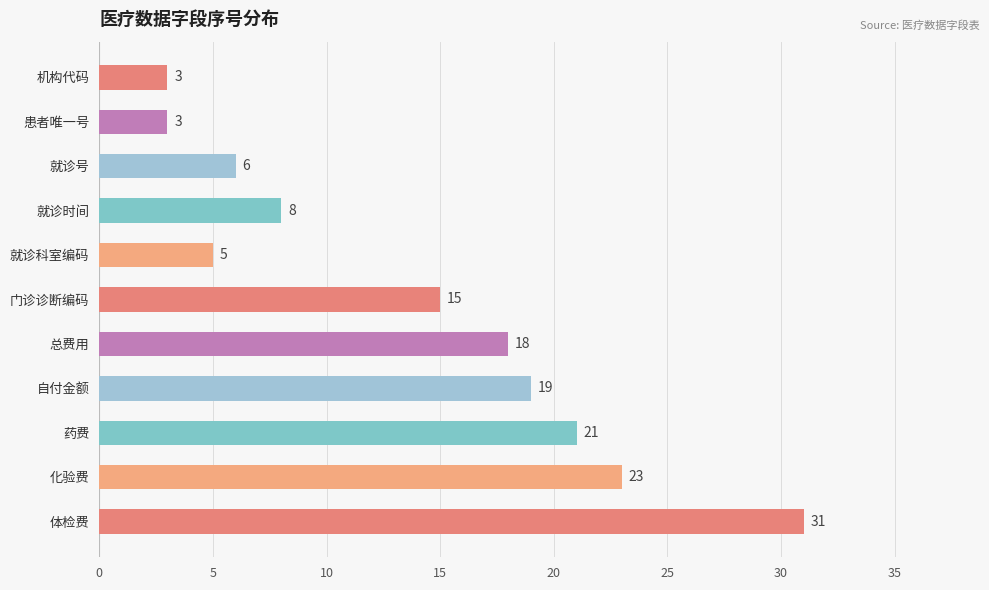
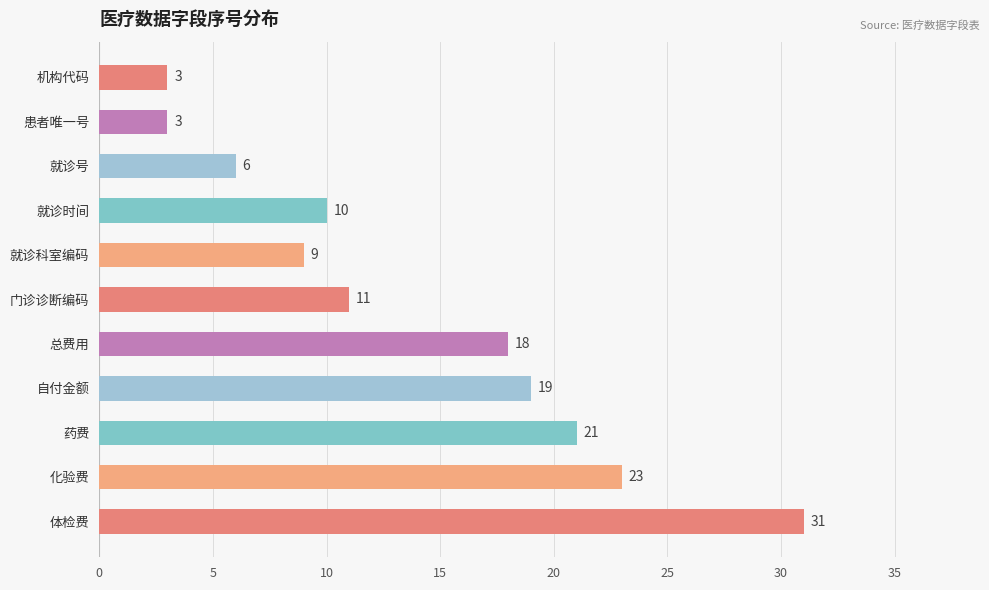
  {
    "机构代码": 3,
    "患者唯一号": 3,
    "就诊号": 6,
-   "就诊时间": 8,
-   "就诊科室编码": 5,
-   "门诊诊断编码": 15,
+   "就诊时间": 10,
+   "就诊科室编码": 9,
+   "门诊诊断编码": 11,
    "总费用": 18,
    "自付金额": 19,
    "药费": 21,
    "化验费": 23,
    "体检费": 31
  }
